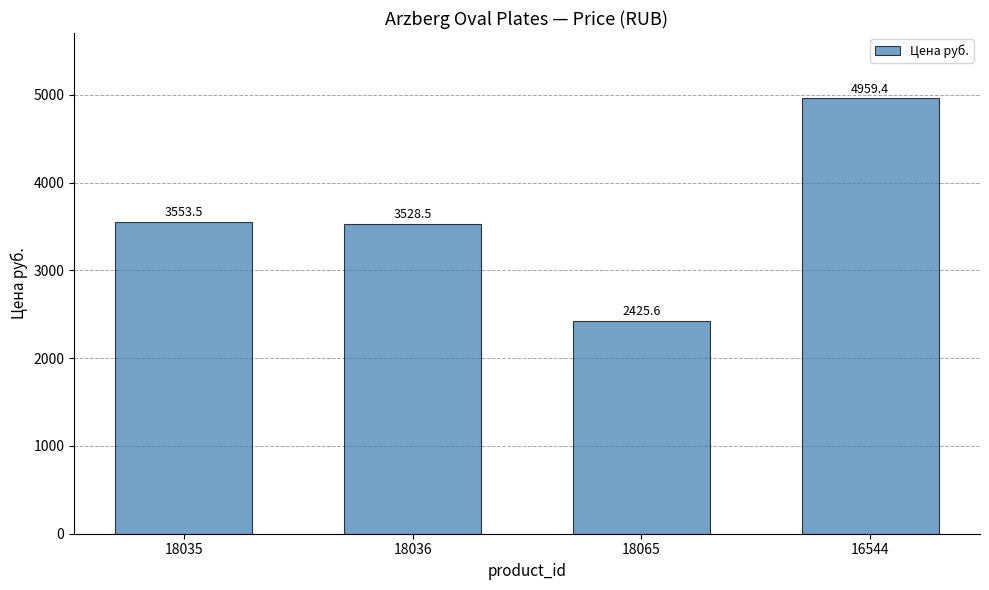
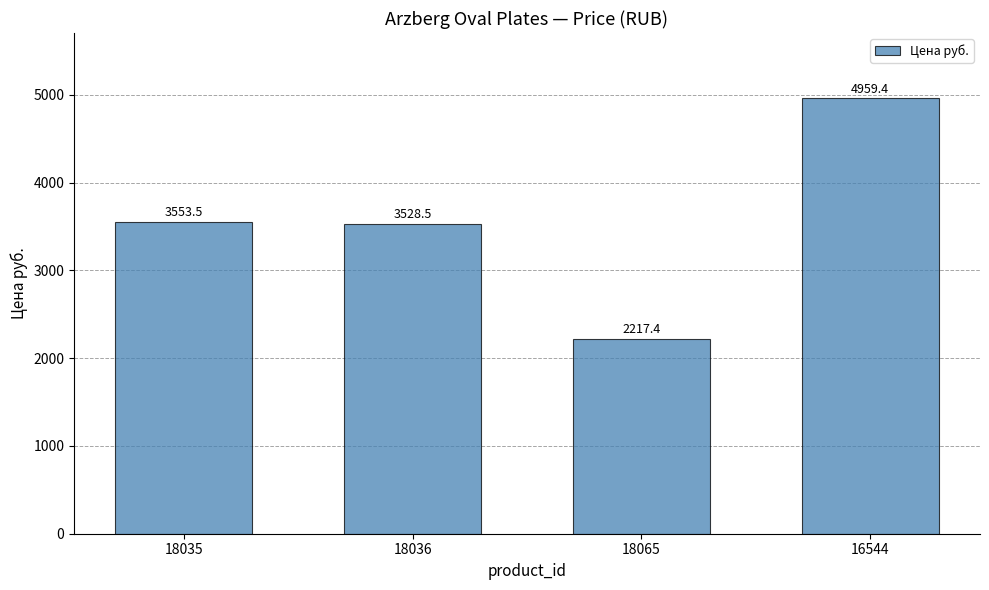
  {
    "18035": 3553.5,
    "18036": 3528.5,
-   "18065": 2425.6,
+   "18065": 2217.4,
    "16544": 4959.4
  }
